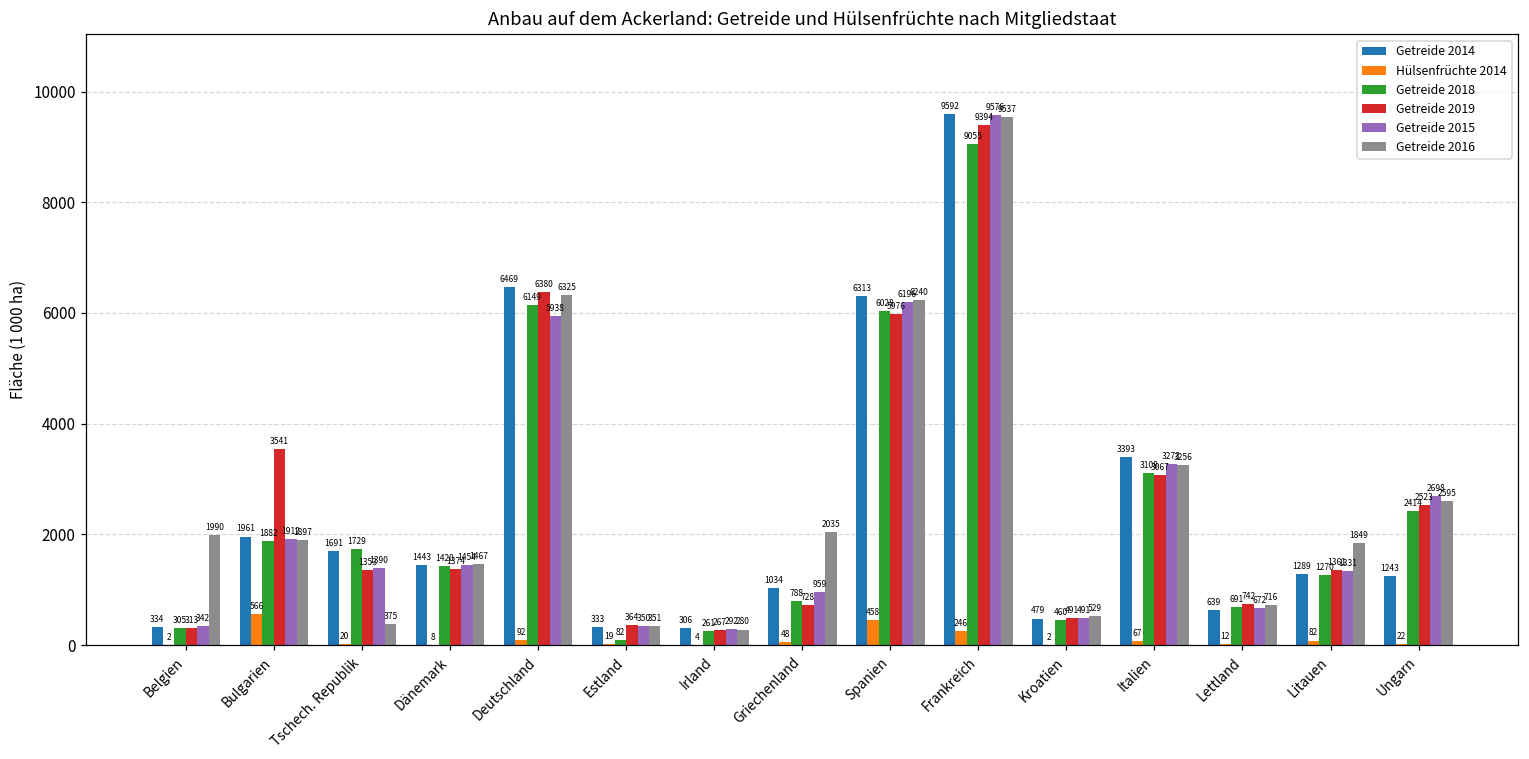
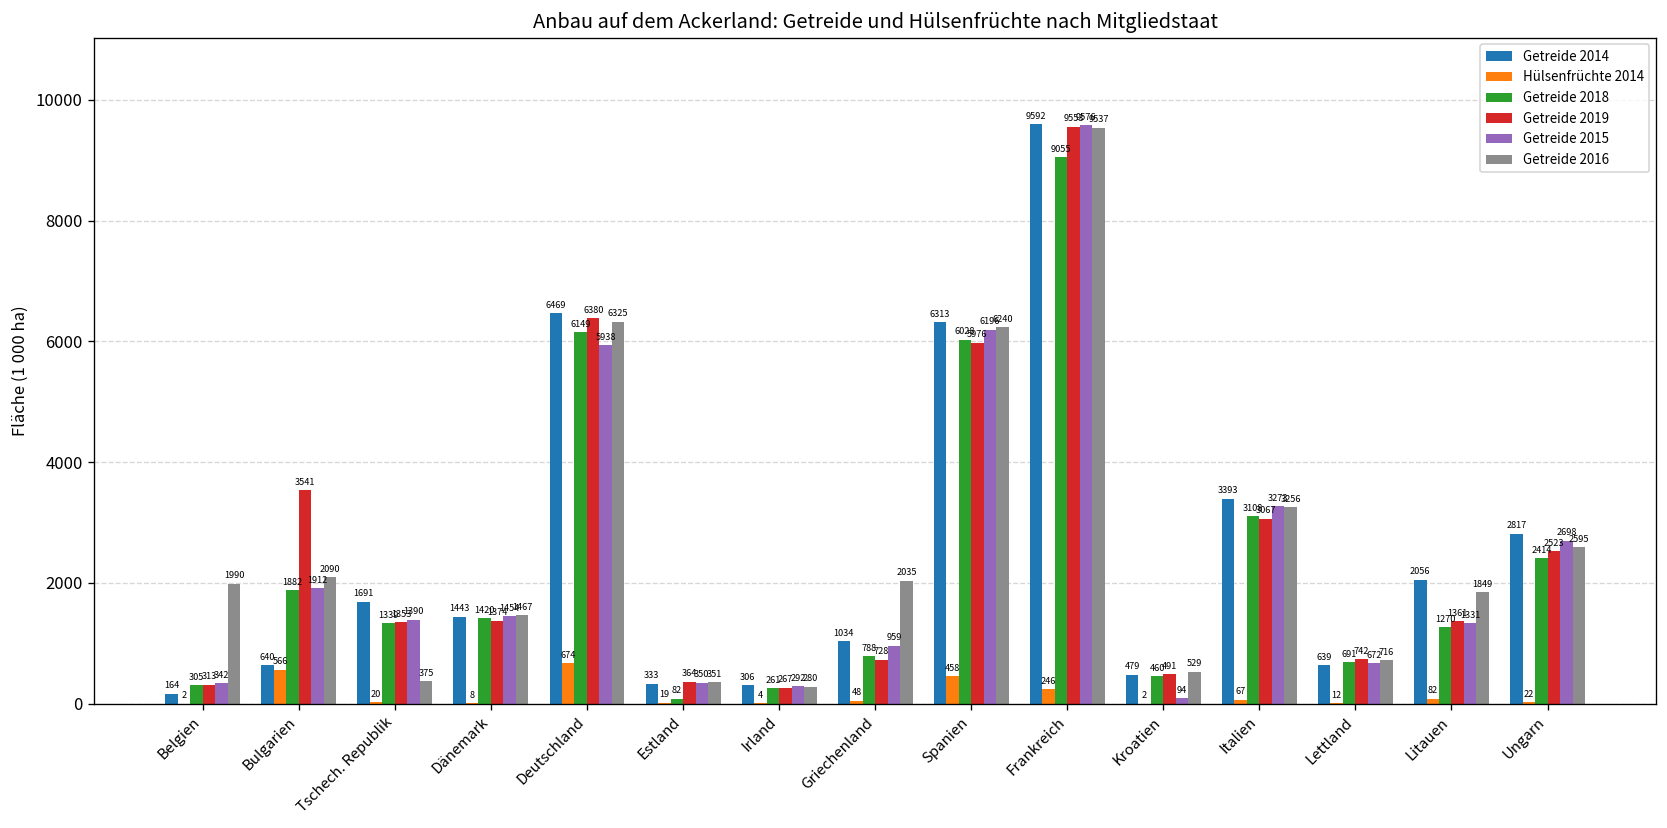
  {
    "Getreide 2014": {
-     "Belgien": 334,
-     "Bulgarien": 1961,
+     "Belgien": 164,
+     "Bulgarien": 640,
      "Tschech. Republik": 1691,
      "Dänemark": 1443,
      "Deutschland": 6469,
      "Estland": 333,
      "Irland": 306,
      "Griechenland": 1034,
      "Spanien": 6313,
      "Frankreich": 9592,
      "Kroatien": 479,
      "Italien": 3393,
      "Lettland": 639,
-     "Litauen": 1289,
-     "Ungarn": 1243
+     "Litauen": 2056,
+     "Ungarn": 2817
    },
    "Hülsenfrüchte 2014": {
      "Belgien": 2,
      "Bulgarien": 566,
      "Tschech. Republik": 20,
      "Dänemark": 8,
-     "Deutschland": 92,
+     "Deutschland": 674,
      "Estland": 19,
      "Irland": 4,
      "Griechenland": 48,
      "Spanien": 458,
      "Frankreich": 246,
      "Kroatien": 2,
      "Italien": 67,
      "Lettland": 12,
      "Litauen": 82,
      "Ungarn": 22
    },
    "Getreide 2018": {
      "Bulgarien": 1882,
-     "Tschech. Republik": 1729,
+     "Tschech. Republik": 1339,
      "Deutschland": 6149,
      "Estland": 82,
      "Griechenland": 788,
      "Frankreich": 9055,
      "Lettland": 691,
      "Ungarn": 2414
    },
    "Getreide 2019": {
      "Bulgarien": 3541,
      "Deutschland": 6380,
      "Griechenland": 728,
-     "Frankreich": 9394,
+     "Frankreich": 9553,
      "Lettland": 742,
      "Ungarn": 2523
    },
    "Getreide 2015": {
      "Belgien": 342,
      "Bulgarien": 1912,
      "Deutschland": 5938,
      "Griechenland": 959,
-     "Kroatien": 491,
+     "Kroatien": 94,
      "Lettland": 672,
      "Ungarn": 2698
    },
    "Getreide 2016": {
      "Belgien": 1990,
-     "Bulgarien": 1897,
+     "Bulgarien": 2090,
      "Tschech. Republik": 375,
      "Deutschland": 6325,
      "Griechenland": 2035,
      "Kroatien": 529,
      "Lettland": 716,
      "Litauen": 1849,
      "Ungarn": 2595
    }
  }
